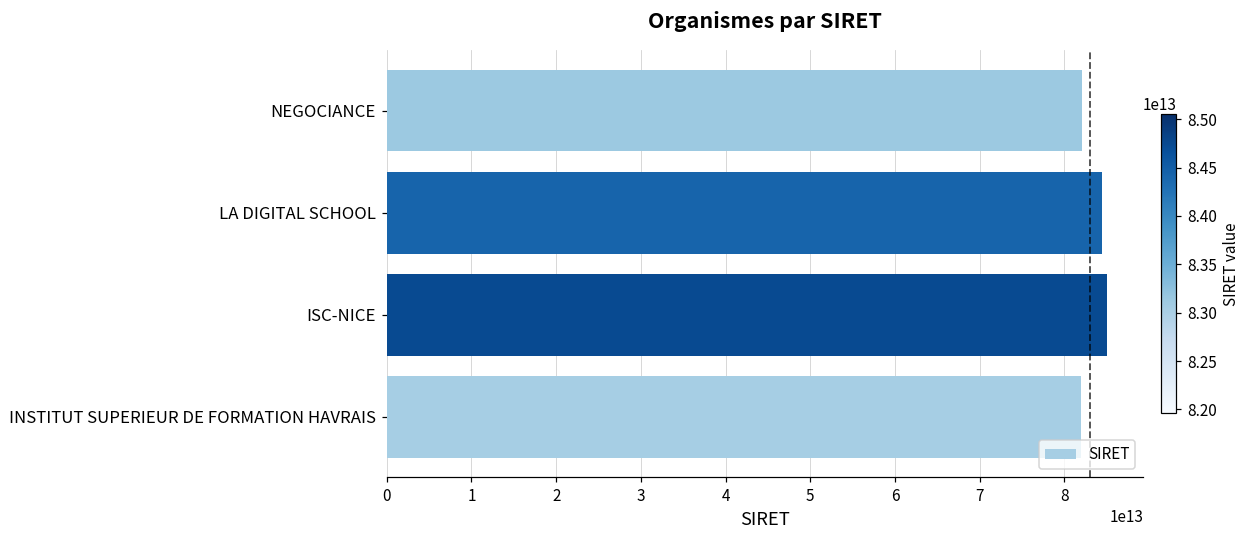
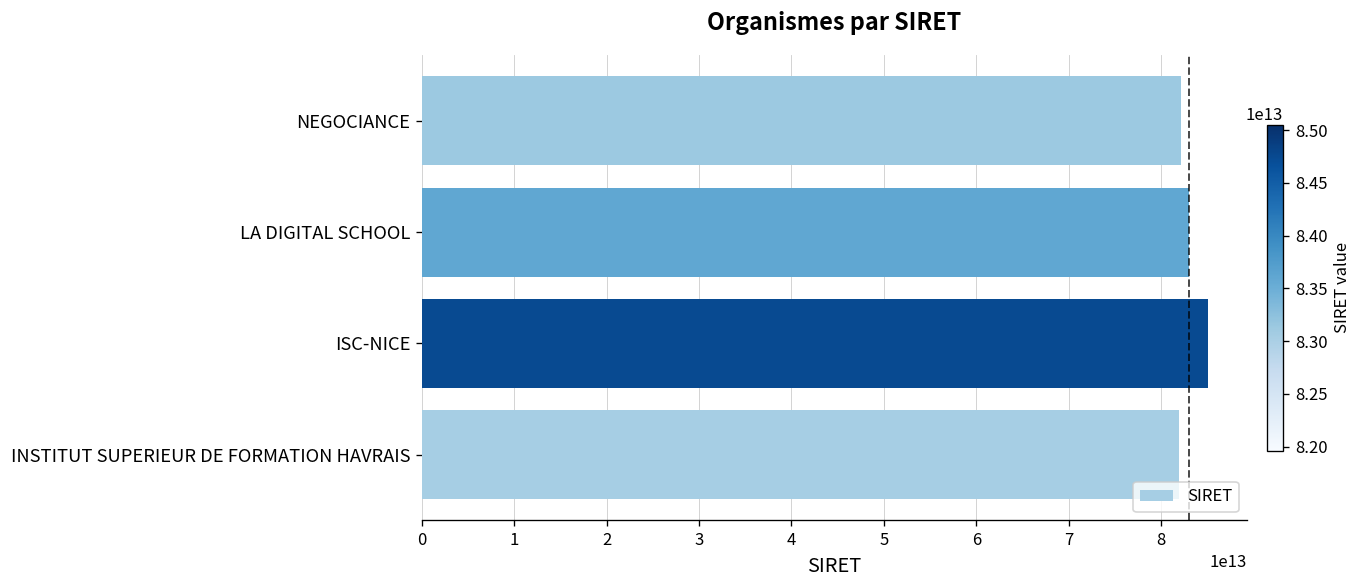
  {
    "NEGOCIANCE": 82000000000000,
-   "LA DIGITAL SCHOOL": 84000000000000,
+   "LA DIGITAL SCHOOL": 83000000000000,
    "ISC-NICE": 85000000000000,
    "INSTITUT SUPERIEUR DE FORMATION HAVRAIS": 82000000000000
  }
